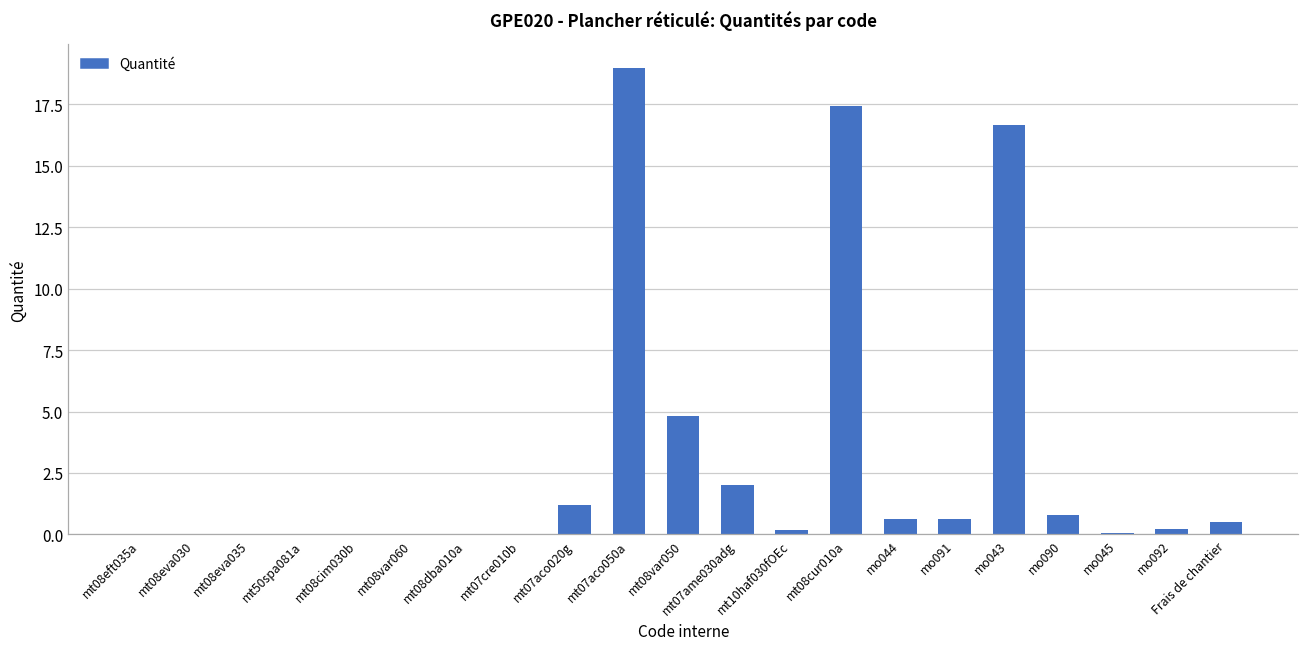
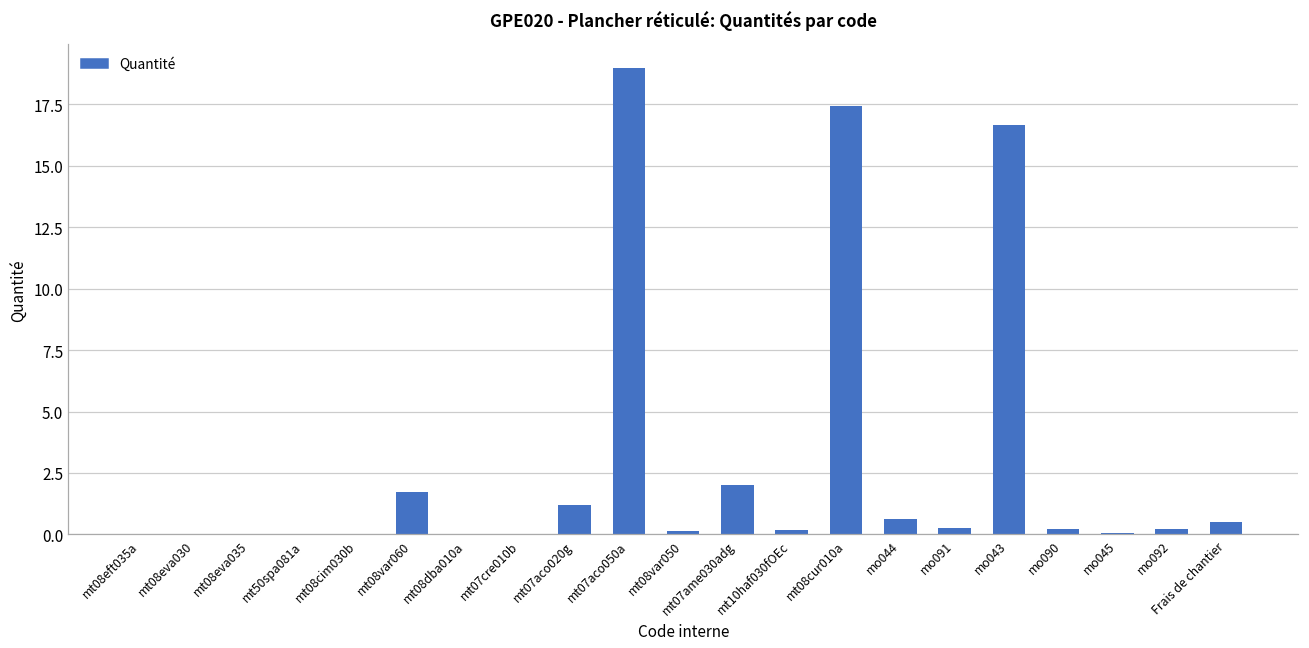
  {
-   "mt08var060": 0.0,
+   "mt08var060": 1.7,
    "mt07aco020g": 1.2,
    "mt07aco050a": 19.0,
-   "mt08var050": 4.8,
+   "mt08var050": 0.2,
    "mt07ame030adg": 2.0,
    "mt10haf030fOEc": 0.2,
    "mt08cur010a": 17.5,
    "mo044": 0.6,
-   "mo091": 0.6,
+   "mo091": 0.3,
    "mo043": 16.7,
-   "mo090": 0.8,
+   "mo090": 0.2,
    "mo092": 0.2,
    "Frais de chantier": 0.5
  }
